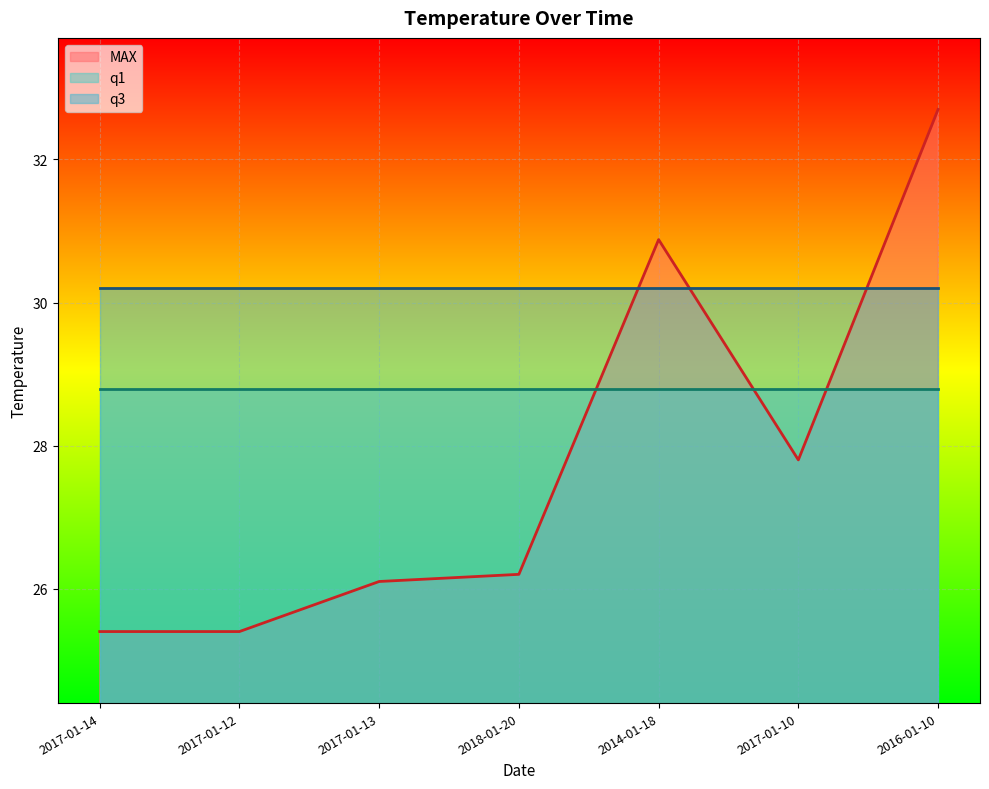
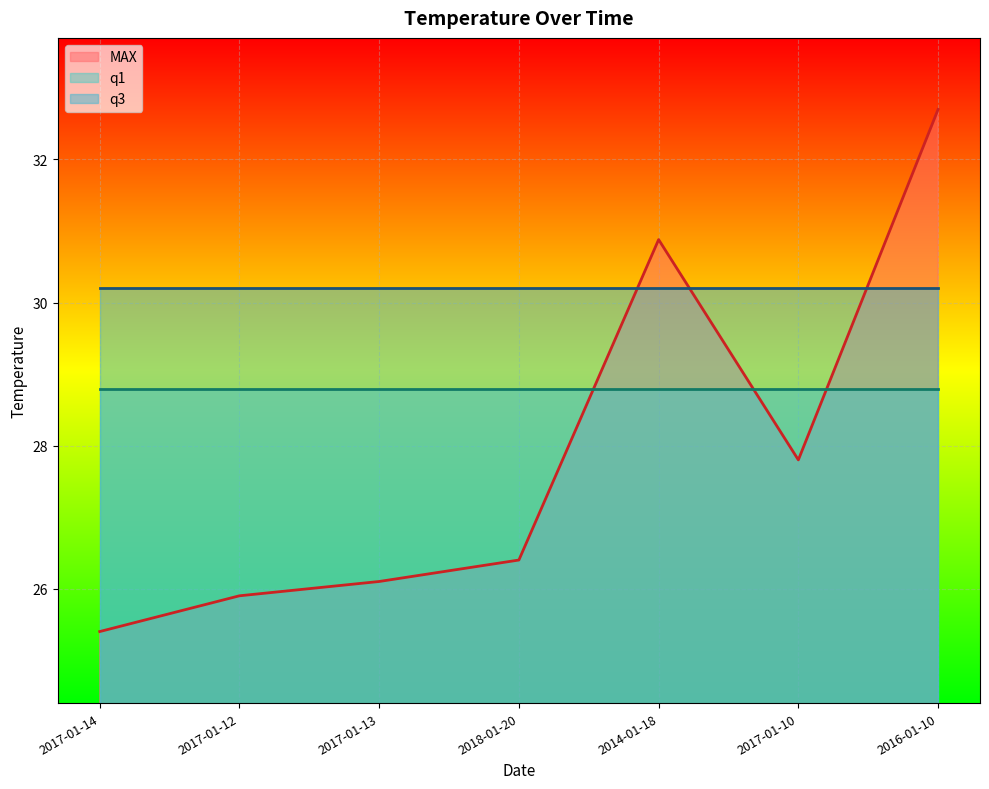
  {
    "MAX": {
      "2017-01-14": 25.4,
-     "2017-01-12": 25.4,
+     "2017-01-12": 25.9,
      "2017-01-13": 26.1,
-     "2018-01-20": 26.2,
+     "2018-01-20": 26.4,
      "2014-01-18": 30.9,
      "2017-01-10": 27.8,
      "2016-01-10": 32.7
    }
  }
